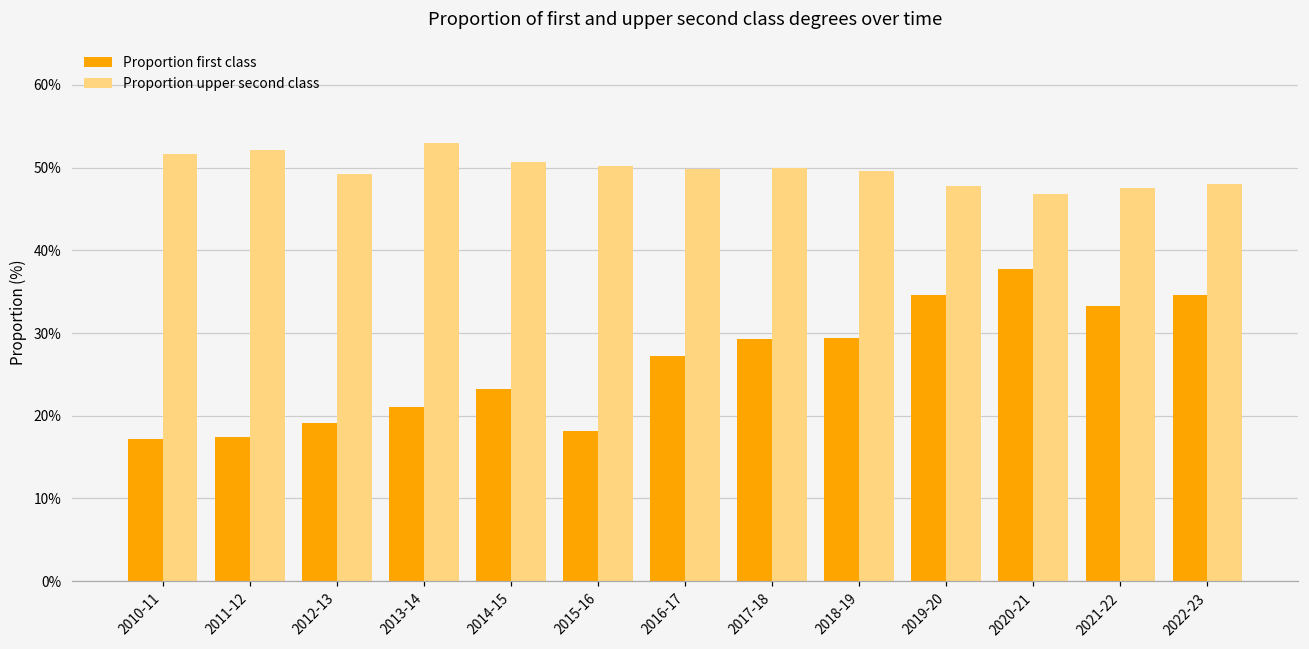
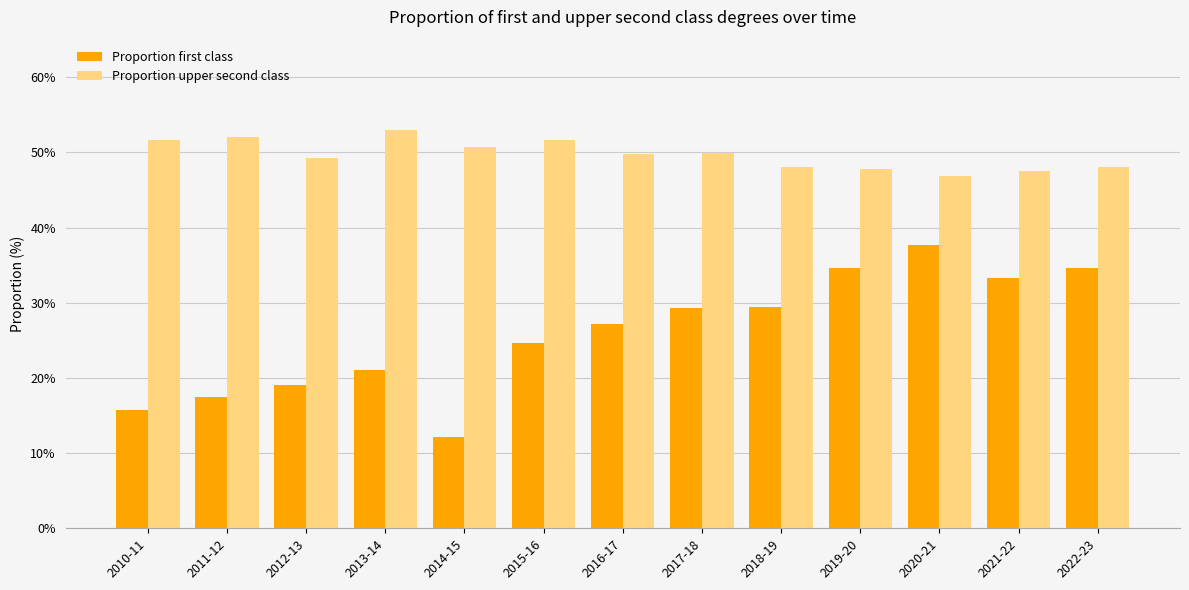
  {
    "Proportion first class": {
-     "2010-11": "17%",
+     "2010-11": "16%",
      "2011-12": "17%",
      "2012-13": "19%",
      "2013-14": "21%",
-     "2014-15": "23%",
-     "2015-16": "18%",
+     "2014-15": "12%",
+     "2015-16": "25%",
      "2016-17": "27%",
      "2017-18": "29%",
      "2018-19": "29%",
      "2019-20": "35%",
      "2020-21": "38%",
      "2021-22": "33%",
      "2022-23": "35%"
    },
    "Proportion upper second class": {
      "2010-11": "52%",
      "2011-12": "52%",
      "2012-13": "49%",
      "2013-14": "53%",
      "2014-15": "51%",
-     "2015-16": "50%",
+     "2015-16": "52%",
      "2016-17": "50%",
      "2017-18": "50%",
-     "2018-19": "50%",
+     "2018-19": "48%",
      "2019-20": "48%",
      "2020-21": "47%",
      "2021-22": "48%",
      "2022-23": "48%"
    }
  }
